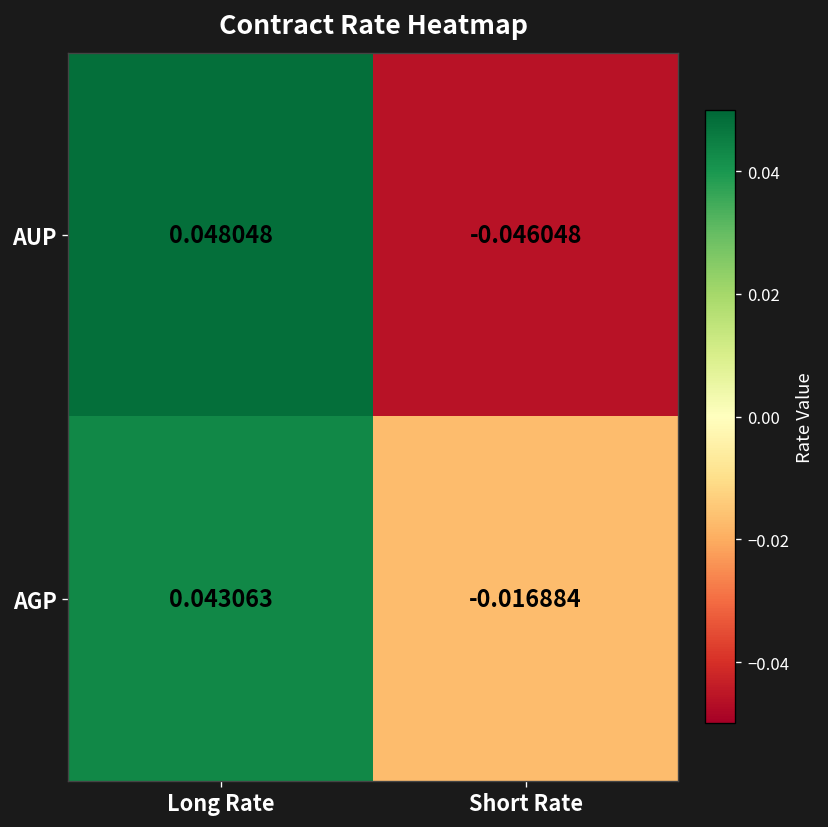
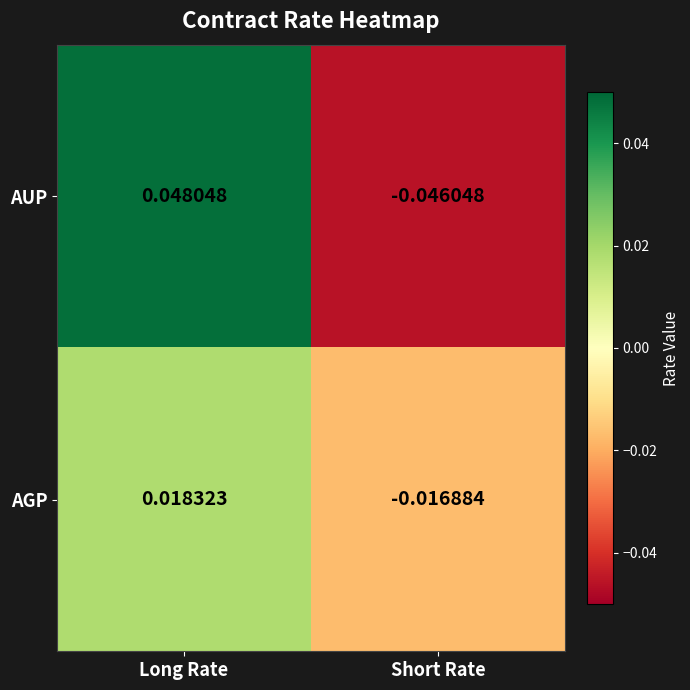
  {
    "AUP": {
      "Long Rate": 0.048048,
      "Short Rate": -0.046048
    },
    "AGP": {
-     "Long Rate": 0.043063,
+     "Long Rate": 0.018323,
      "Short Rate": -0.016884
    }
  }
